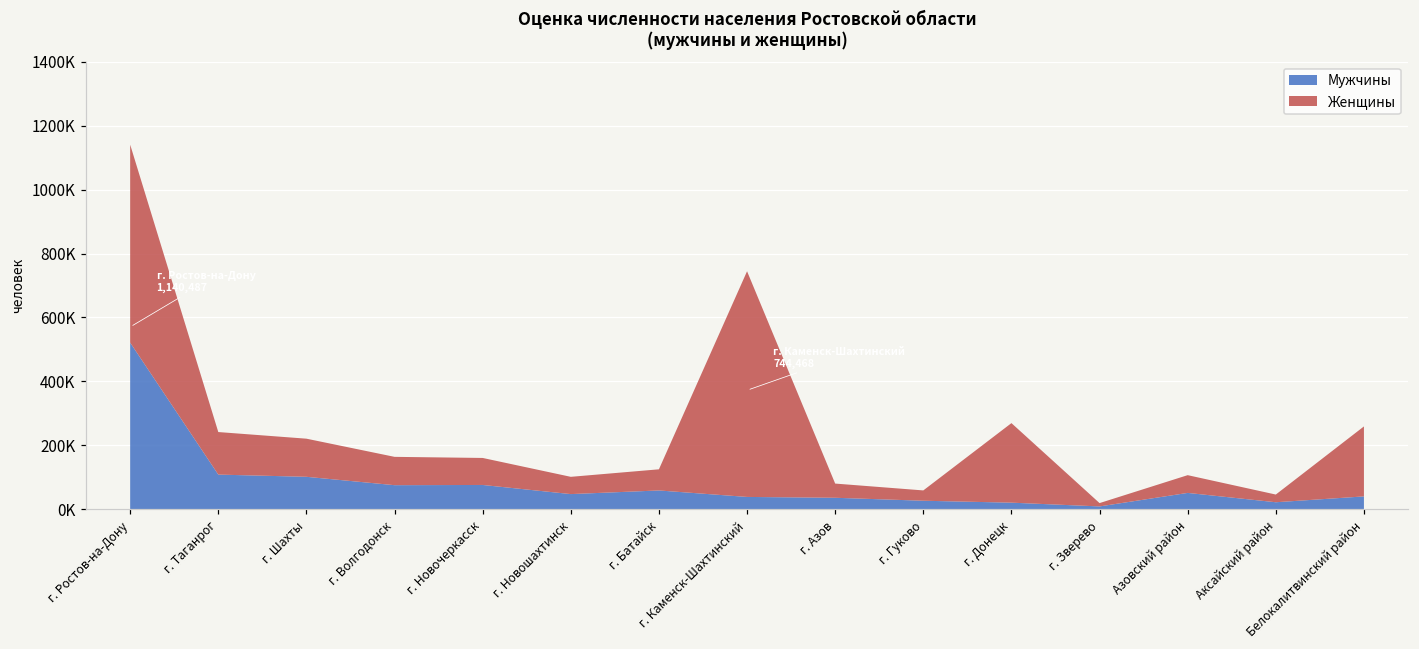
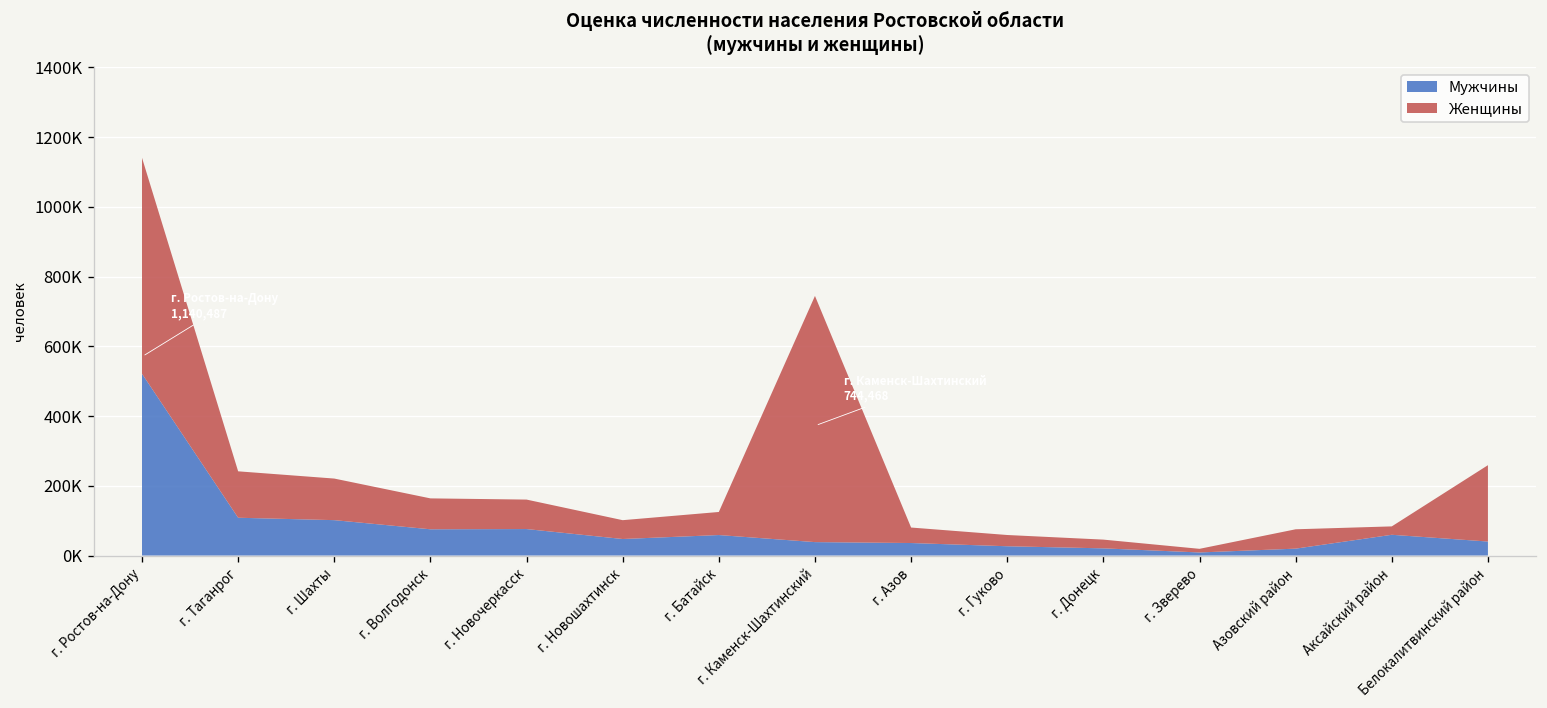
  {
    "Мужчины": {
      "г. Ростов-на-Дону": 520000,
      "г. Таганрог": 110000,
      "г. Шахты": 100000,
      "г. Волгодонск": 80000,
      "г. Новочеркасск": 80000,
      "г. Новошахтинск": 50000,
      "г. Батайск": 60000,
      "г. Каменск-Шахтинский": 40000,
      "г. Азов": 40000,
      "г. Гуково": 30000,
      "г. Донецк": 20000,
      "г. Зверево": 10000,
-     "Азовский район": 50000,
-     "Аксайский район": 20000,
+     "Азовский район": 20000,
+     "Аксайский район": 60000,
      "Белокалитвинский район": 40000
    },
    "Женщины": {
      "г. Ростов-на-Дону": 620000,
      "г. Таганрог": 130000,
      "г. Шахты": 120000,
      "г. Волгодонск": 90000,
      "г. Новочеркасск": 80000,
      "г. Новошахтинск": 50000,
      "г. Батайск": 70000,
      "г. Каменск-Шахтинский": 710000,
      "г. Азов": 40000,
      "г. Гуково": 30000,
-     "г. Донецк": 250000,
+     "г. Донецк": 30000,
      "г. Зверево": 10000,
      "Азовский район": 60000,
      "Аксайский район": 20000,
      "Белокалитвинский район": 220000
    }
  }
